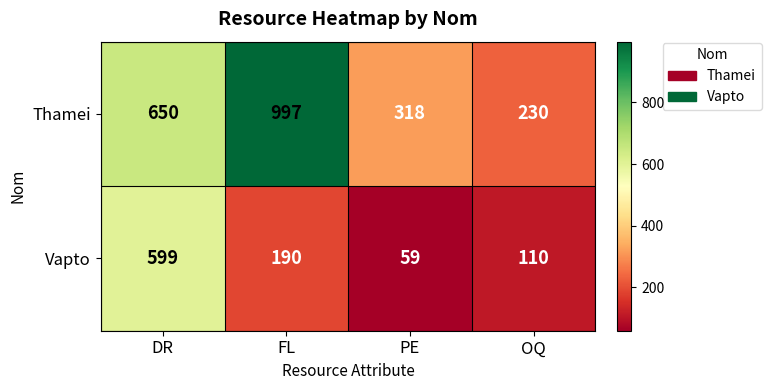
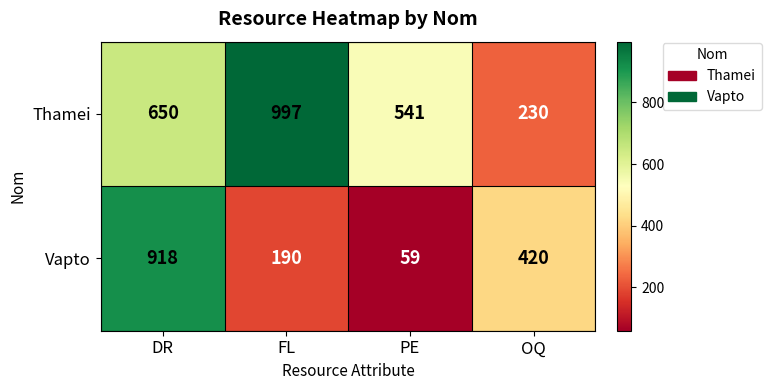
  {
    "Thamei": {
      "DR": 650,
      "FL": 997,
-     "PE": 318,
+     "PE": 541,
      "OQ": 230
    },
    "Vapto": {
-     "DR": 599,
+     "DR": 918,
      "FL": 190,
      "PE": 59,
-     "OQ": 110
+     "OQ": 420
    }
  }
